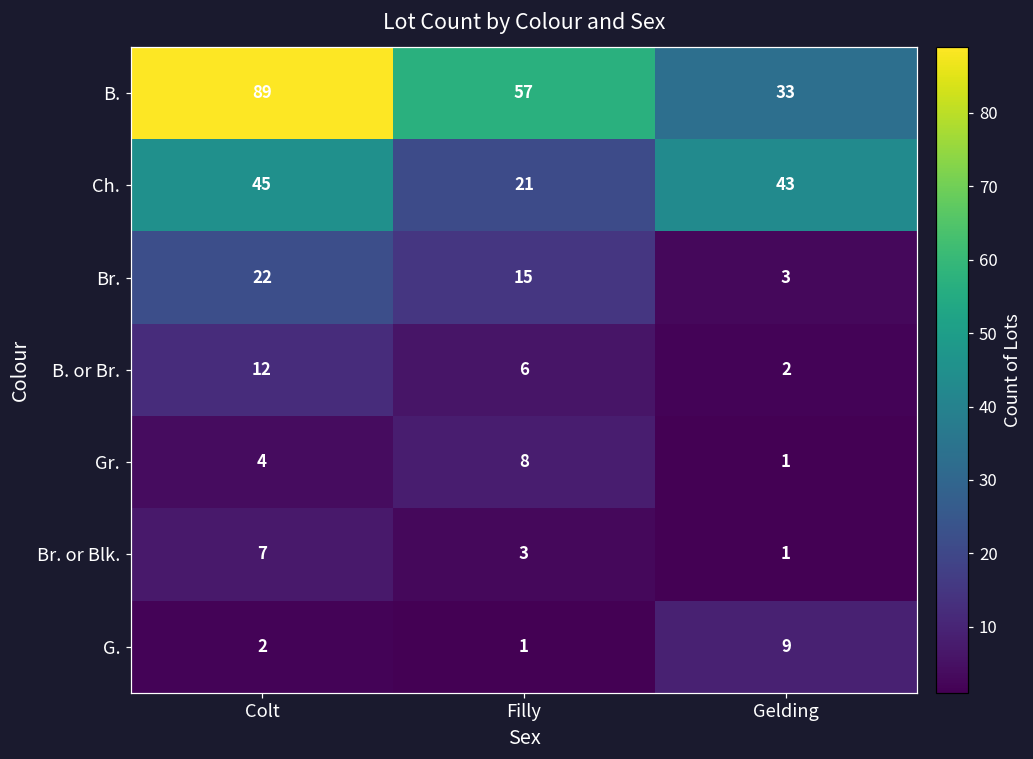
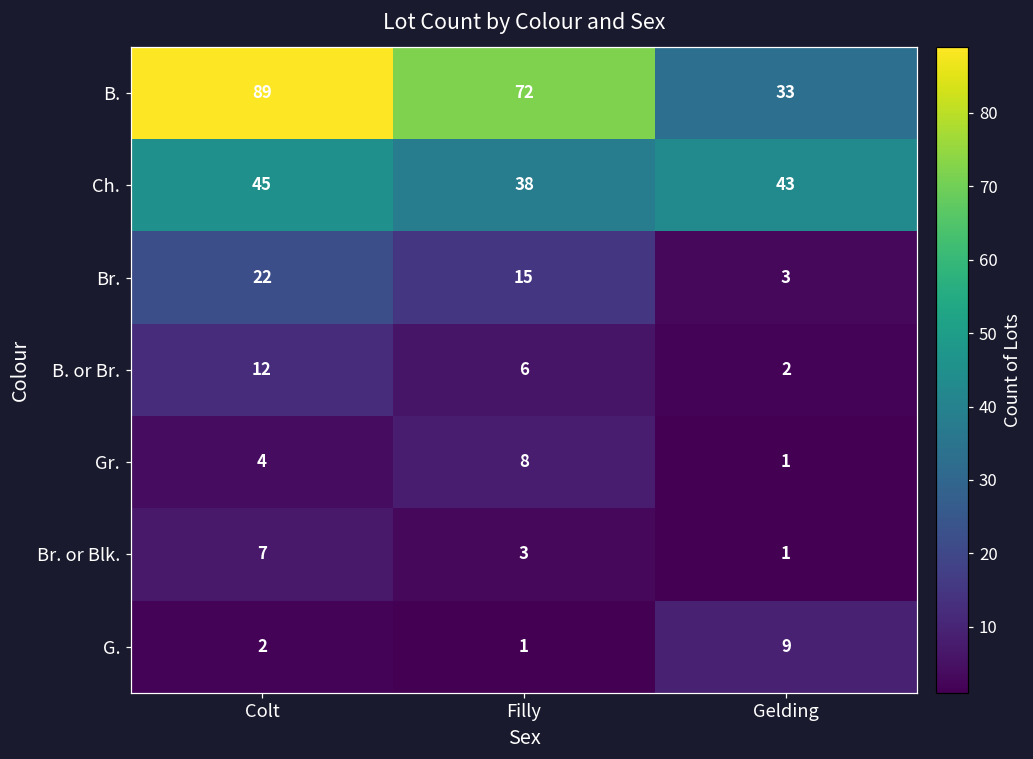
  {
    "B.": {
      "Colt": 89,
-     "Filly": 57,
+     "Filly": 72,
      "Gelding": 33
    },
    "Ch.": {
      "Colt": 45,
-     "Filly": 21,
+     "Filly": 38,
      "Gelding": 43
    },
    "Br.": {
      "Colt": 22,
      "Filly": 15,
      "Gelding": 3
    },
    "B. or Br.": {
      "Colt": 12,
      "Filly": 6,
      "Gelding": 2
    },
    "Gr.": {
      "Colt": 4,
      "Filly": 8,
      "Gelding": 1
    },
    "Br. or Blk.": {
      "Colt": 7,
      "Filly": 3,
      "Gelding": 1
    },
    "G.": {
      "Colt": 2,
      "Filly": 1,
      "Gelding": 9
    }
  }
